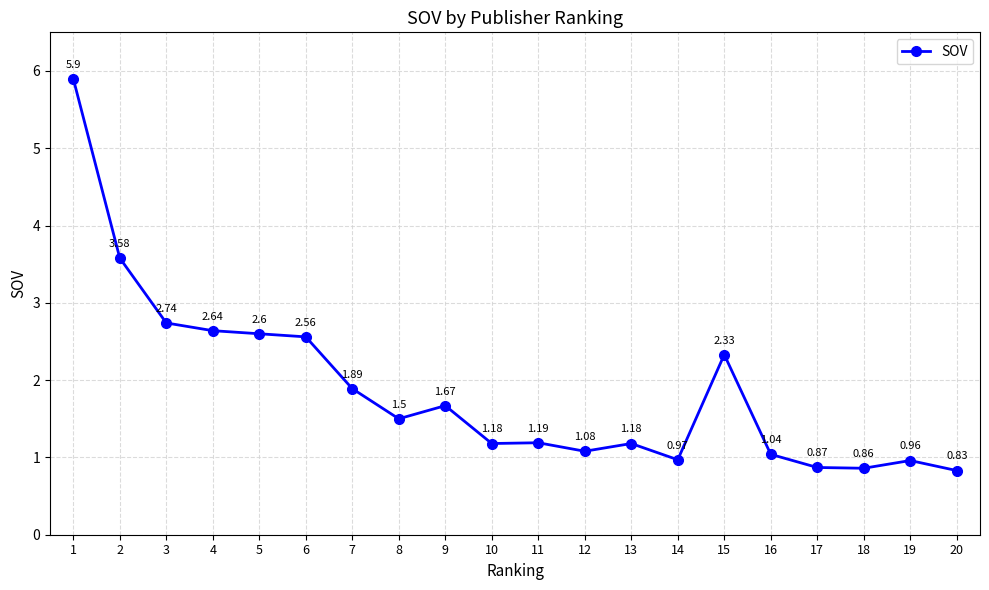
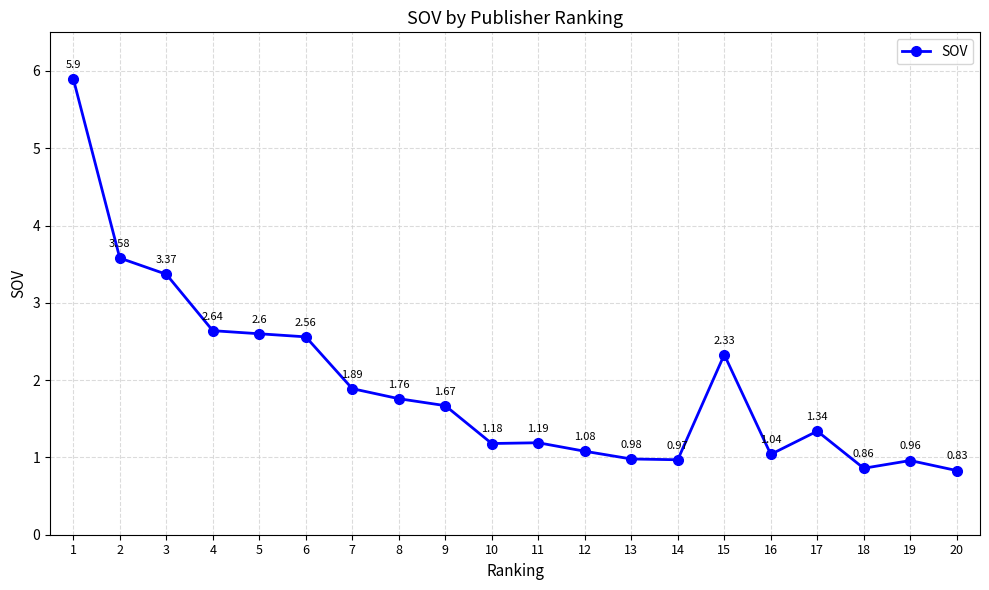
  {
    "1": 5.9,
    "2": 3.58,
-   "3": 2.74,
+   "3": 3.37,
    "4": 2.64,
    "5": 2.6,
    "6": 2.56,
    "7": 1.89,
-   "8": 1.5,
+   "8": 1.76,
    "9": 1.67,
    "10": 1.18,
    "11": 1.19,
    "12": 1.08,
-   "13": 1.18,
+   "13": 0.98,
    "14": 0.97,
    "15": 2.33,
    "16": 1.04,
-   "17": 0.87,
+   "17": 1.34,
    "18": 0.86,
    "19": 0.96,
    "20": 0.83
  }
